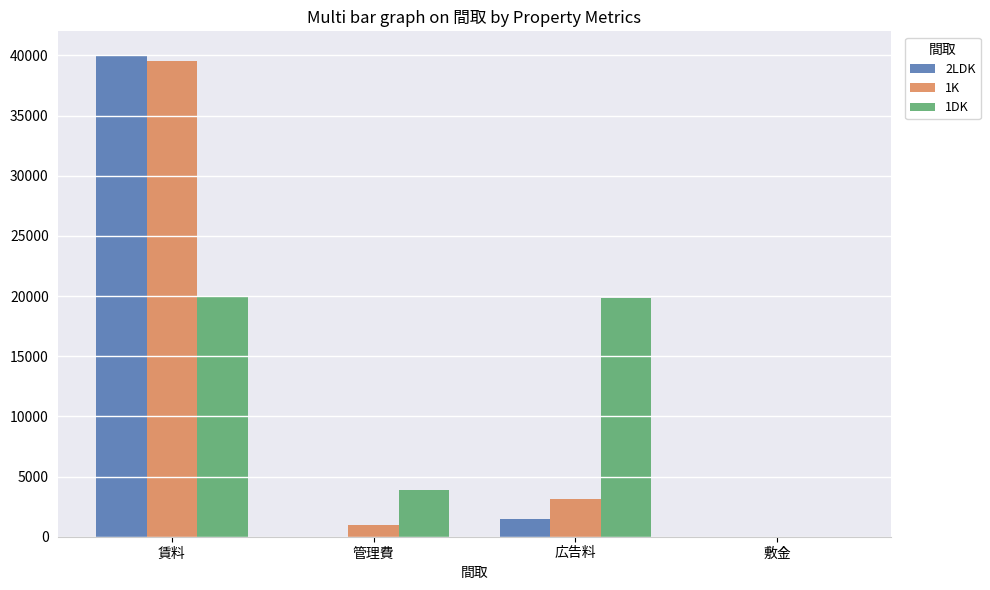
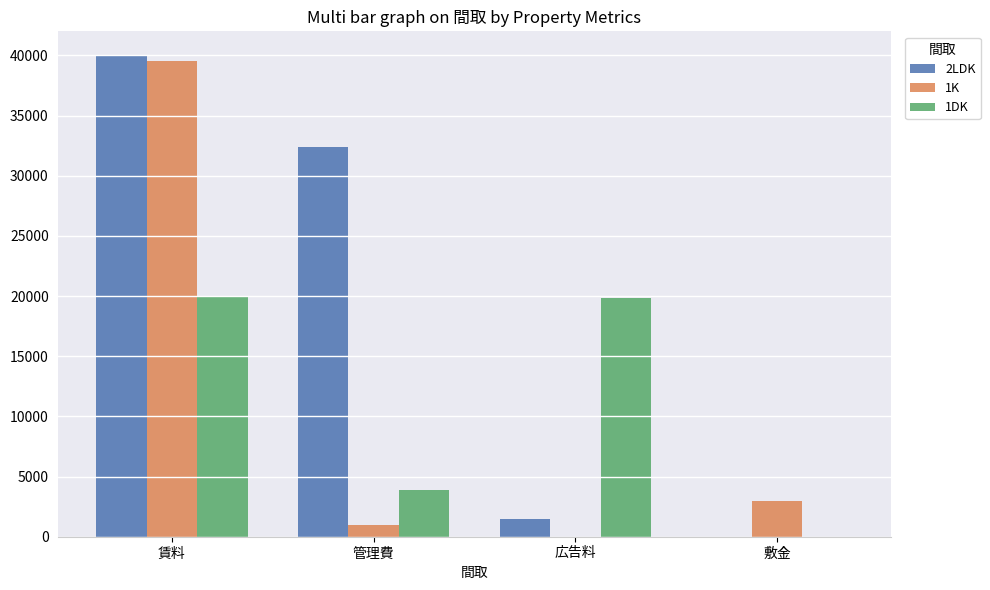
  {
    "2LDK": {
      "賃料": 40000,
-     "管理費": 0,
+     "管理費": 32400,
      "広告料": 1500
    },
    "1K": {
      "賃料": 39500,
      "管理費": 1000,
-     "広告料": 3100,
-     "敷金": 0
+     "広告料": 0,
+     "敷金": 3000
    },
    "1DK": {
      "賃料": 20000,
      "管理費": 3900,
      "広告料": 19800
    }
  }
